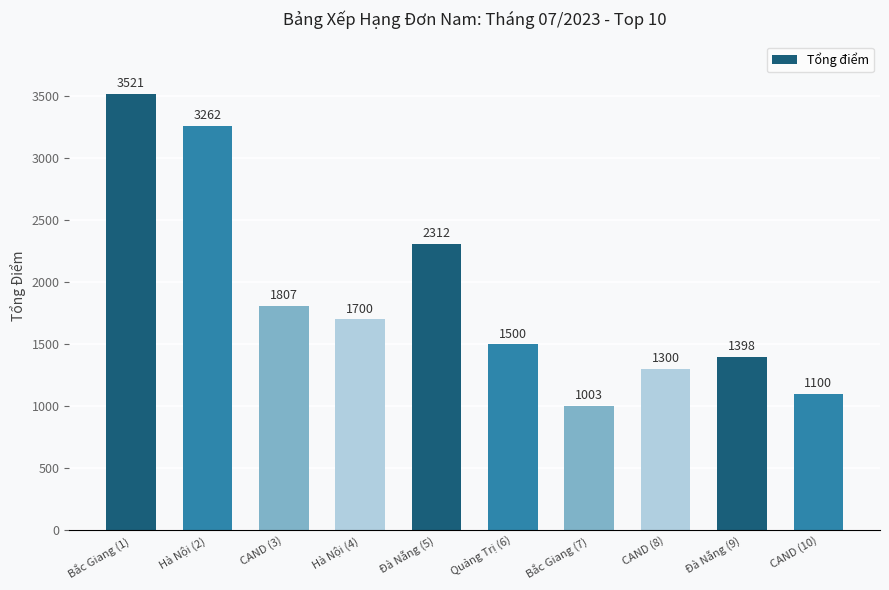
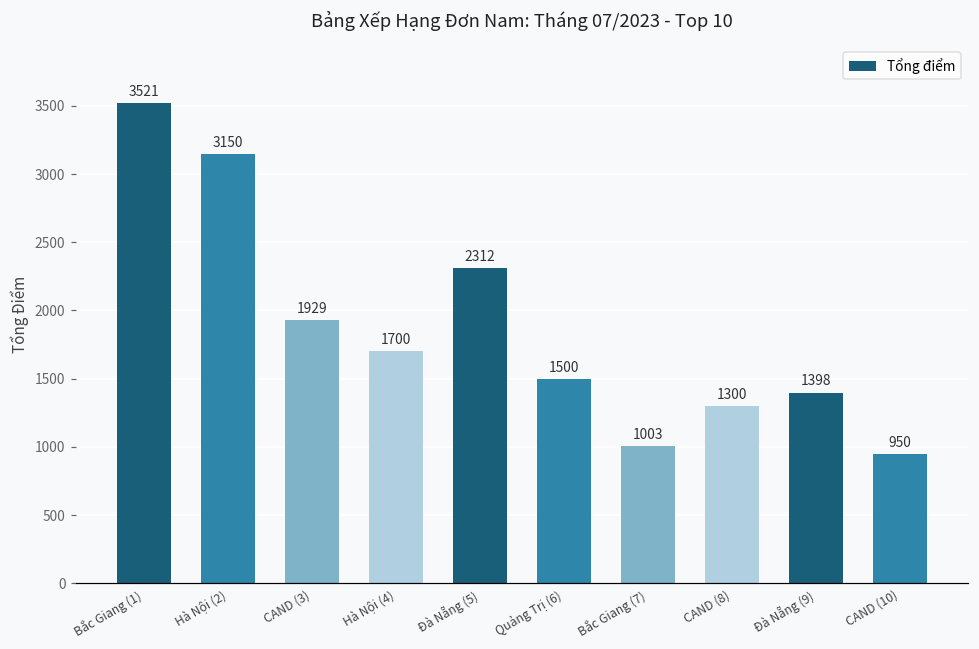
  {
    "Bắc Giang (1)": 3521,
-   "Hà Nội (2)": 3262,
-   "CAND (3)": 1807,
+   "Hà Nội (2)": 3150,
+   "CAND (3)": 1929,
    "Hà Nội (4)": 1700,
    "Đà Nẵng (5)": 2312,
    "Quảng Trị (6)": 1500,
    "Bắc Giang (7)": 1003,
    "CAND (8)": 1300,
    "Đà Nẵng (9)": 1398,
-   "CAND (10)": 1100
+   "CAND (10)": 950
  }
